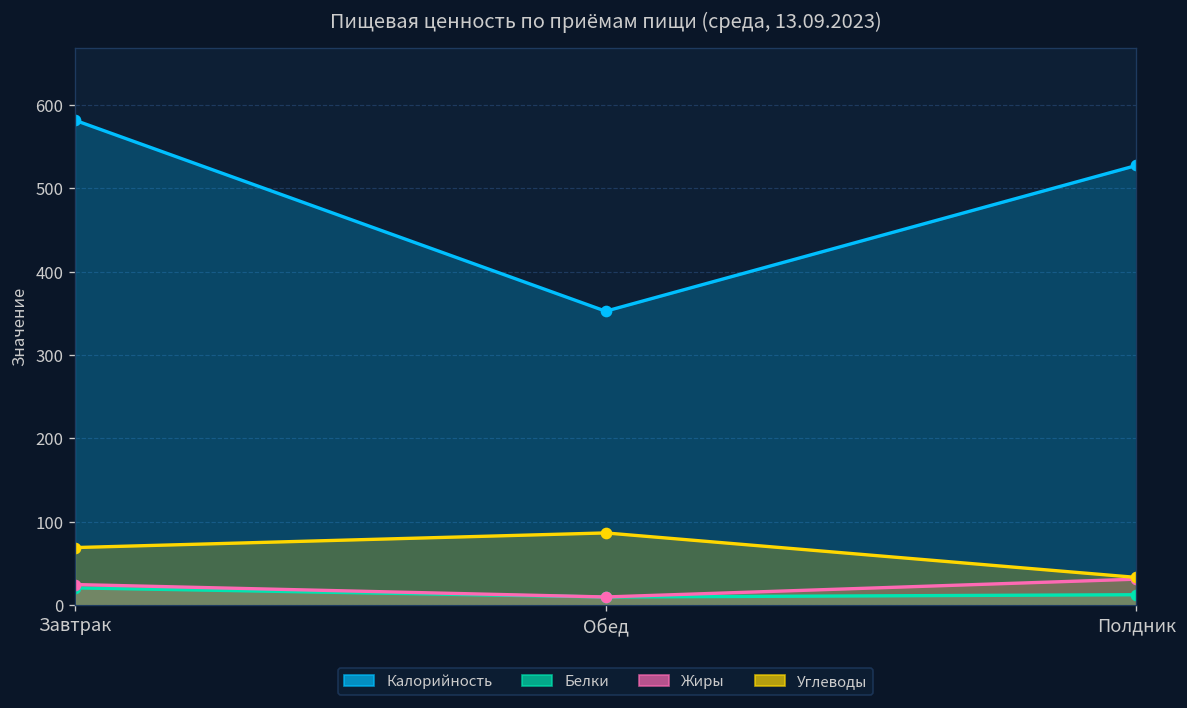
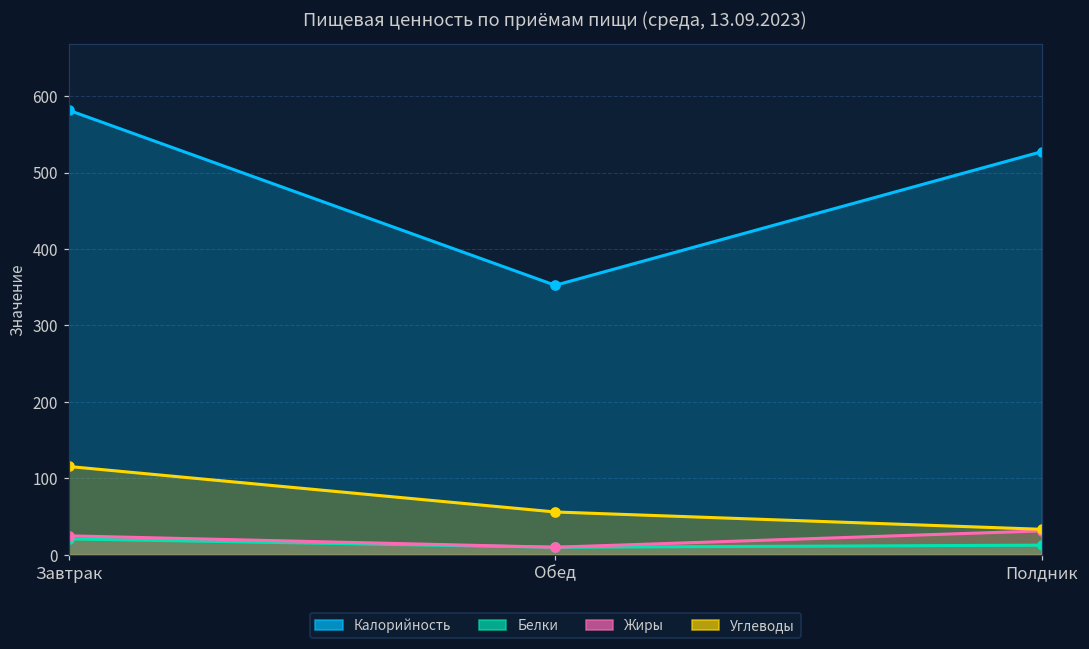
  {
    "Жиры": {
      "Завтрак": 20
    },
    "Углеводы": {
-     "Завтрак": 70,
-     "Обед": 90
+     "Завтрак": 120,
+     "Обед": 60
    }
  }
